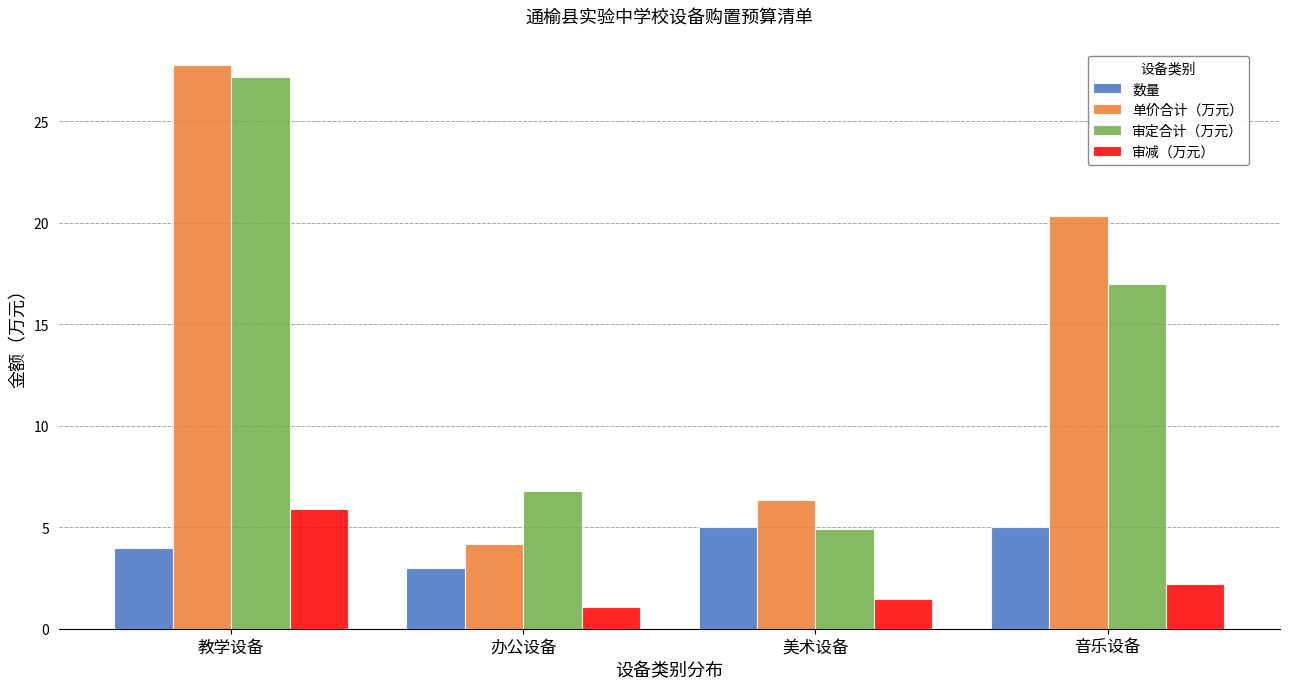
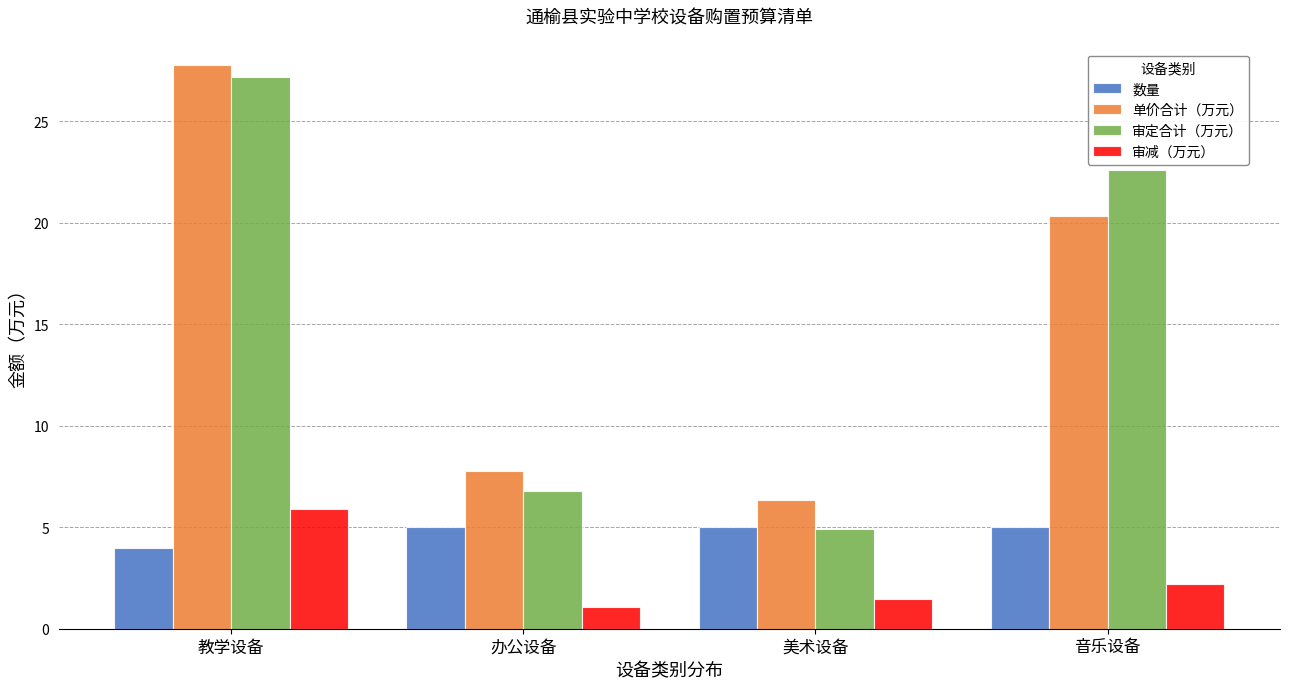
  {
    "数量": {
      "教学设备": 4,
-     "办公设备": 3,
+     "办公设备": 5,
      "美术设备": 5,
      "音乐设备": 5
    },
    "单价合计（万元）": {
      "教学设备": 27.8,
-     "办公设备": 4.2,
+     "办公设备": 7.8,
      "美术设备": 6.4,
      "音乐设备": 20.3
    },
    "审定合计（万元）": {
      "教学设备": 27.2,
      "办公设备": 6.8,
      "美术设备": 4.9,
-     "音乐设备": 17.0
+     "音乐设备": 22.6
    },
    "审减（万元）": {
      "教学设备": 5.9,
      "办公设备": 1.1,
      "美术设备": 1.5,
      "音乐设备": 2.2
    }
  }
